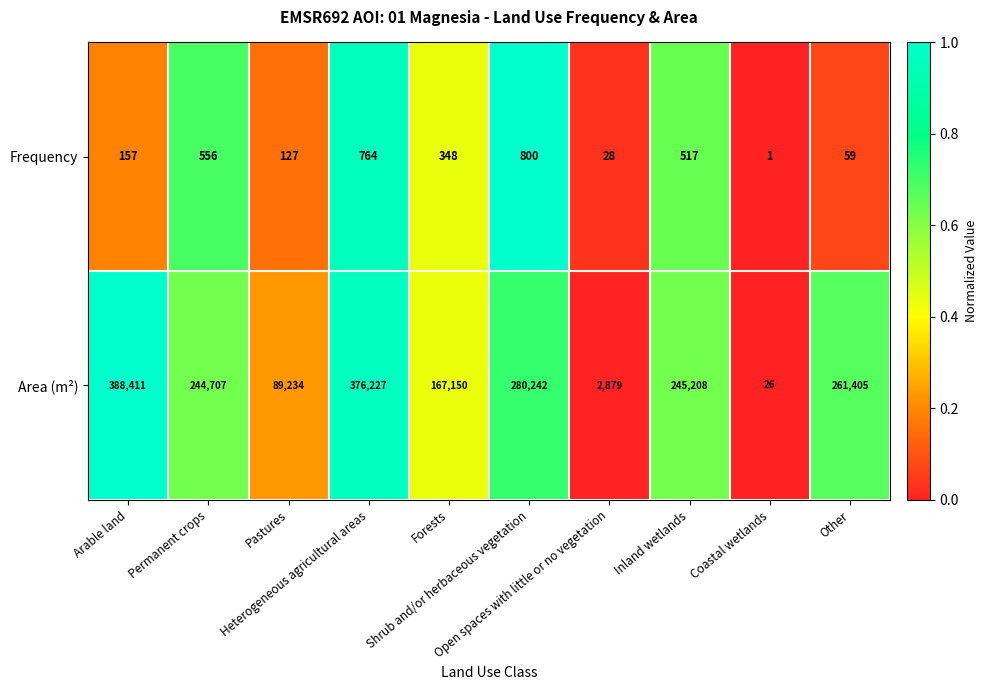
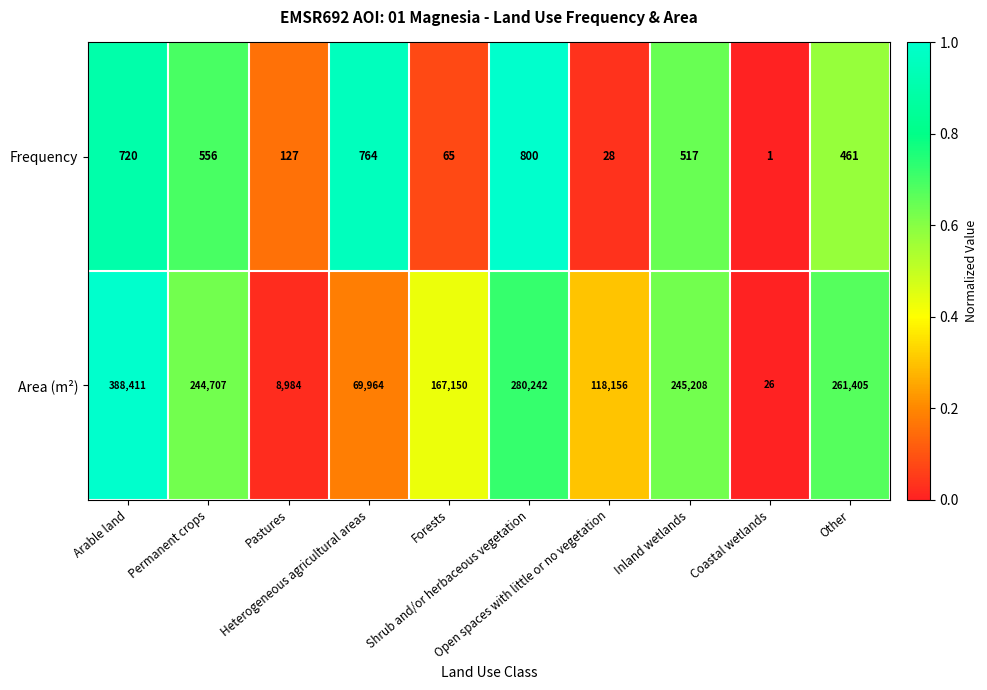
  {
    "Frequency": {
-     "Arable land": "157",
+     "Arable land": "720",
      "Permanent crops": "556",
      "Pastures": "127",
      "Heterogeneous agricultural areas": "764",
-     "Forests": "348",
+     "Forests": "65",
      "Shrub and/or herbaceous vegetation": "800",
      "Open spaces with little or no vegetation": "28",
      "Inland wetlands": "517",
      "Coastal wetlands": "1",
-     "Other": "59"
+     "Other": "461"
    },
    "Area (m²)": {
      "Arable land": "388,411",
      "Permanent crops": "244,707",
-     "Pastures": "89,234",
-     "Heterogeneous agricultural areas": "376,227",
+     "Pastures": "8,984",
+     "Heterogeneous agricultural areas": "69,964",
      "Forests": "167,150",
      "Shrub and/or herbaceous vegetation": "280,242",
-     "Open spaces with little or no vegetation": "2,879",
+     "Open spaces with little or no vegetation": "118,156",
      "Inland wetlands": "245,208",
      "Coastal wetlands": "26",
      "Other": "261,405"
    }
  }
